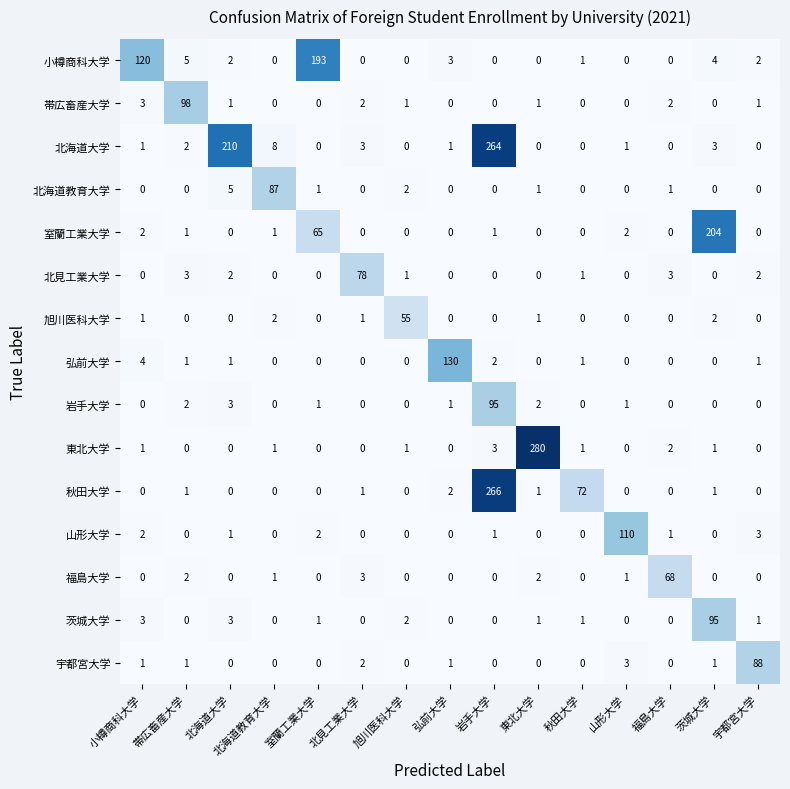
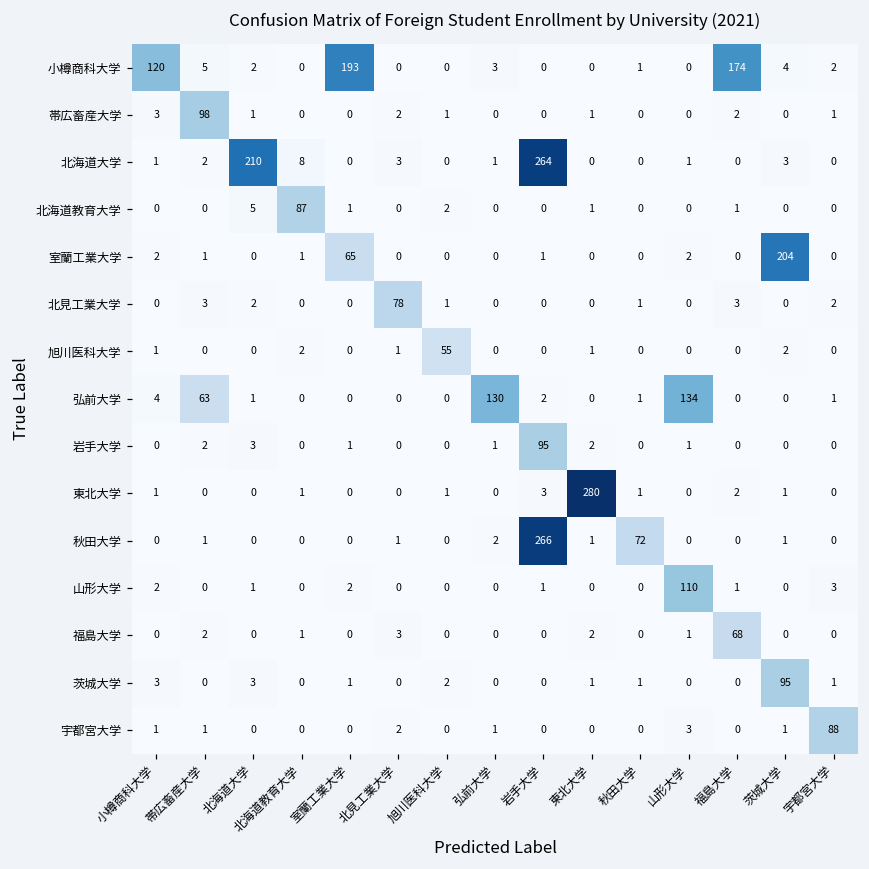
  {
    "小樽商科大学": {
      "小樽商科大学": 120,
      "帯広畜産大学": 5,
      "北海道大学": 2,
      "北海道教育大学": 0,
      "室蘭工業大学": 193,
      "北見工業大学": 0,
      "旭川医科大学": 0,
      "弘前大学": 3,
      "岩手大学": 0,
      "東北大学": 0,
      "秋田大学": 1,
      "山形大学": 0,
-     "福島大学": 0,
+     "福島大学": 174,
      "茨城大学": 4,
      "宇都宮大学": 2
    },
    "弘前大学": {
      "小樽商科大学": 4,
-     "帯広畜産大学": 1,
+     "帯広畜産大学": 63,
      "北海道大学": 1,
      "北海道教育大学": 0,
      "室蘭工業大学": 0,
      "北見工業大学": 0,
      "旭川医科大学": 0,
      "弘前大学": 130,
      "岩手大学": 2,
      "東北大学": 0,
      "秋田大学": 1,
-     "山形大学": 0,
+     "山形大学": 134,
      "福島大学": 0,
      "茨城大学": 0,
      "宇都宮大学": 1
    }
  }
